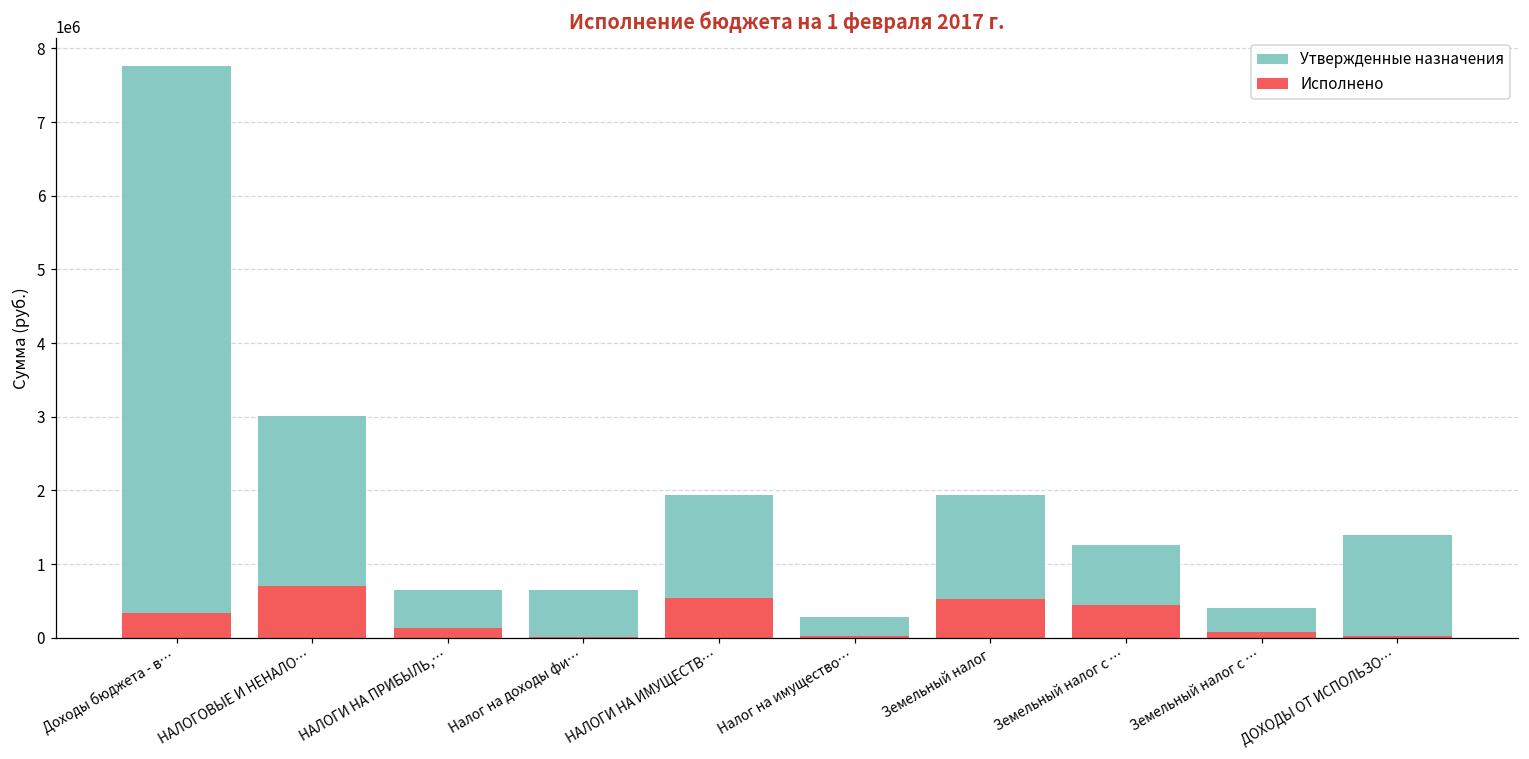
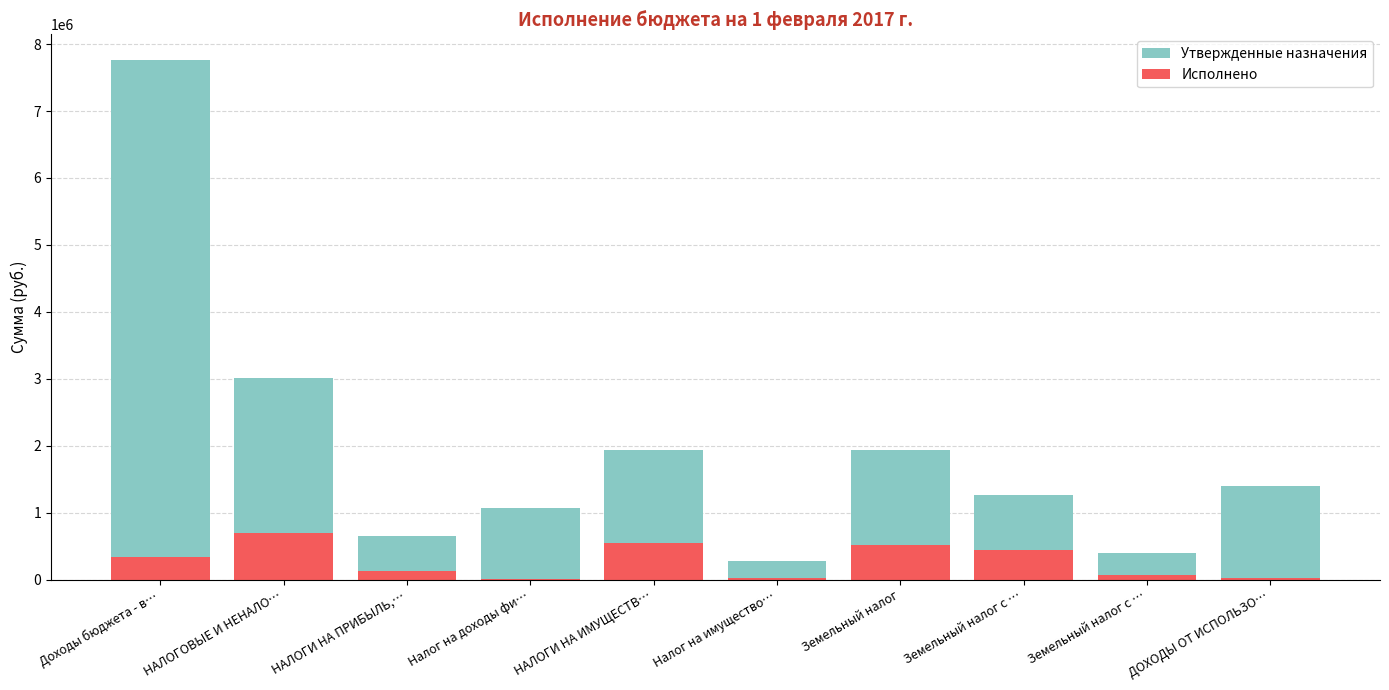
  {
    "Утвержденные назначения": {
      "Доходы бюджета - в…": 7800000,
      "НАЛОГОВЫЕ И НЕНАЛО…": 3000000,
      "НАЛОГИ НА ПРИБЫЛЬ,…": 700000,
-     "Налог на доходы фи…": 700000,
+     "Налог на доходы фи…": 1100000,
      "НАЛОГИ НА ИМУЩЕСТВ…": 1900000,
      "Налог на имущество…": 300000,
      "Земельный налог": 1900000,
      "ДОХОДЫ ОТ ИСПОЛЬЗО…": 1400000
    }
  }
